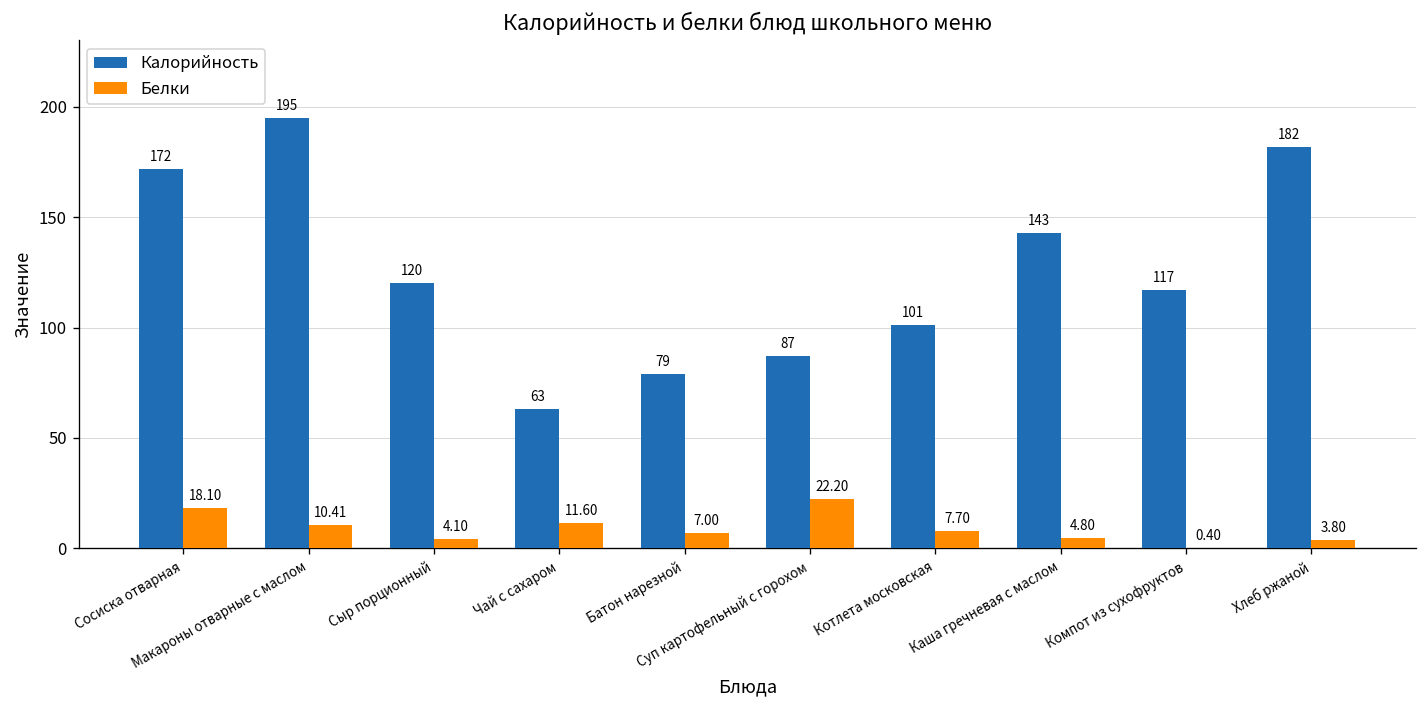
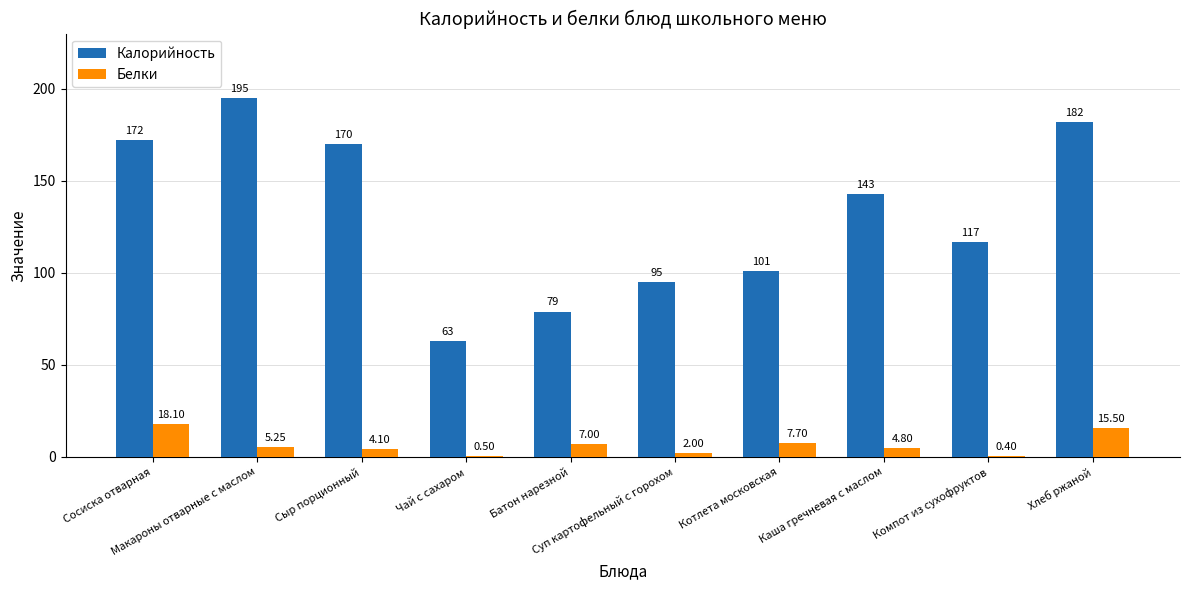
  {
    "Калорийность": {
      "Сосиска отварная": 172,
      "Макароны отварные с маслом": 195,
-     "Сыр порционный": 120,
+     "Сыр порционный": 170,
      "Чай с сахаром": 63,
      "Батон нарезной": 79,
-     "Суп картофельный с горохом": 87,
+     "Суп картофельный с горохом": 95,
      "Котлета московская": 101,
      "Каша гречневая с маслом": 143,
      "Компот из сухофруктов": 117,
      "Хлеб ржаной": 182
    },
    "Белки": {
      "Сосиска отварная": 18.10,
-     "Макароны отварные с маслом": 10.41,
+     "Макароны отварные с маслом": 5.25,
      "Сыр порционный": 4.10,
-     "Чай с сахаром": 11.60,
+     "Чай с сахаром": 0.50,
      "Батон нарезной": 7.00,
-     "Суп картофельный с горохом": 22.20,
+     "Суп картофельный с горохом": 2.00,
      "Котлета московская": 7.70,
      "Каша гречневая с маслом": 4.80,
      "Компот из сухофруктов": 0.40,
-     "Хлеб ржаной": 3.80
+     "Хлеб ржаной": 15.50
    }
  }
